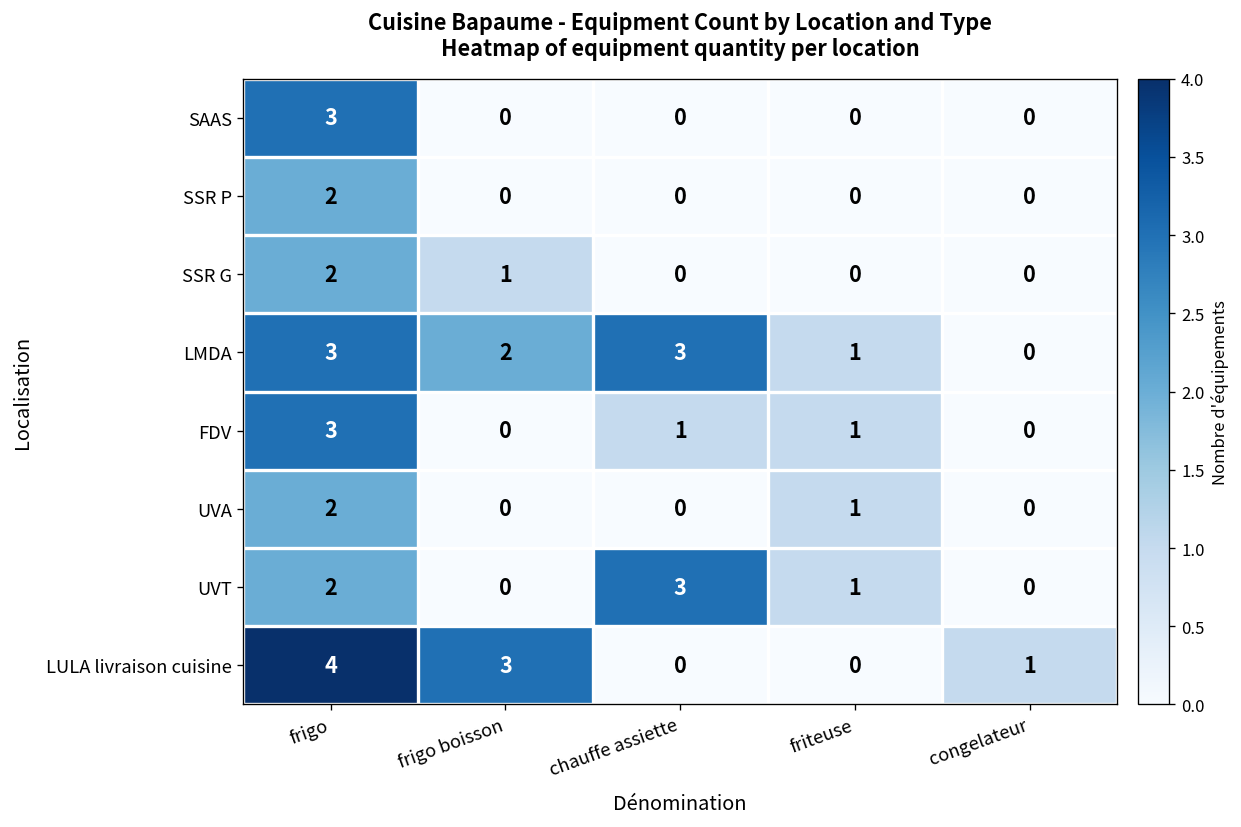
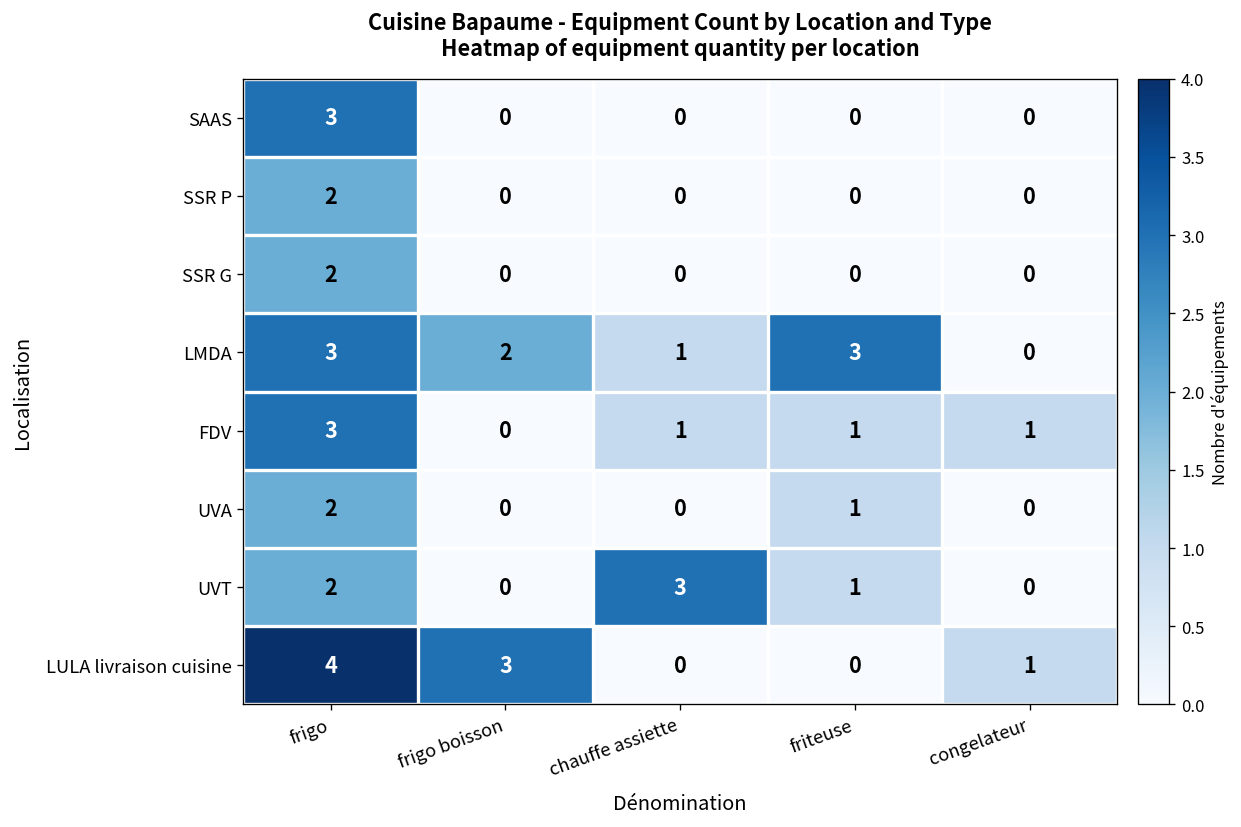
  {
    "SAAS": {
      "frigo": 3,
      "frigo boisson": 0,
      "chauffe assiette": 0,
      "friteuse": 0,
      "congelateur": 0
    },
    "SSR P": {
      "frigo": 2,
      "frigo boisson": 0,
      "chauffe assiette": 0,
      "friteuse": 0,
      "congelateur": 0
    },
    "SSR G": {
      "frigo": 2,
-     "frigo boisson": 1,
+     "frigo boisson": 0,
      "chauffe assiette": 0,
      "friteuse": 0,
      "congelateur": 0
    },
    "LMDA": {
      "frigo": 3,
      "frigo boisson": 2,
-     "chauffe assiette": 3,
-     "friteuse": 1,
+     "chauffe assiette": 1,
+     "friteuse": 3,
      "congelateur": 0
    },
    "FDV": {
      "frigo": 3,
      "frigo boisson": 0,
      "chauffe assiette": 1,
      "friteuse": 1,
-     "congelateur": 0
+     "congelateur": 1
    },
    "UVA": {
      "frigo": 2,
      "frigo boisson": 0,
      "chauffe assiette": 0,
      "friteuse": 1,
      "congelateur": 0
    },
    "UVT": {
      "frigo": 2,
      "frigo boisson": 0,
      "chauffe assiette": 3,
      "friteuse": 1,
      "congelateur": 0
    },
    "LULA livraison cuisine": {
      "frigo": 4,
      "frigo boisson": 3,
      "chauffe assiette": 0,
      "friteuse": 0,
      "congelateur": 1
    }
  }
